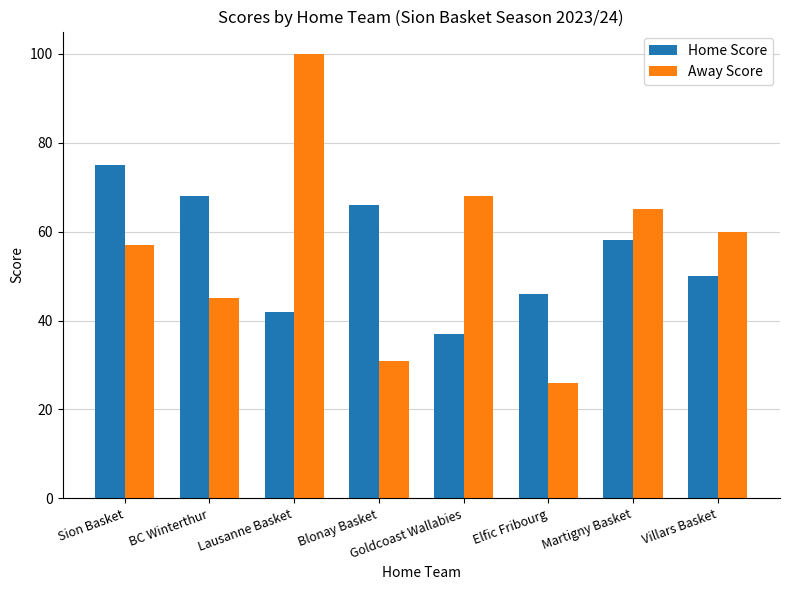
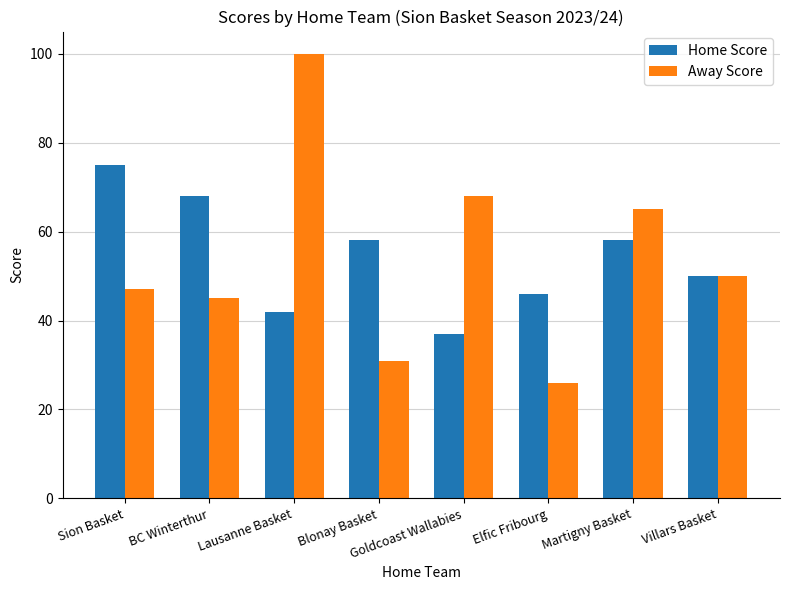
  {
    "Home Score": {
      "Sion Basket": 75,
      "BC Winterthur": 68,
      "Lausanne Basket": 42,
-     "Blonay Basket": 66,
+     "Blonay Basket": 58,
      "Goldcoast Wallabies": 37,
      "Elfic Fribourg": 46,
      "Martigny Basket": 58,
      "Villars Basket": 50
    },
    "Away Score": {
-     "Sion Basket": 57,
+     "Sion Basket": 47,
      "BC Winterthur": 45,
      "Lausanne Basket": 100,
      "Blonay Basket": 31,
      "Goldcoast Wallabies": 68,
      "Elfic Fribourg": 26,
      "Martigny Basket": 65,
-     "Villars Basket": 60
+     "Villars Basket": 50
    }
  }
